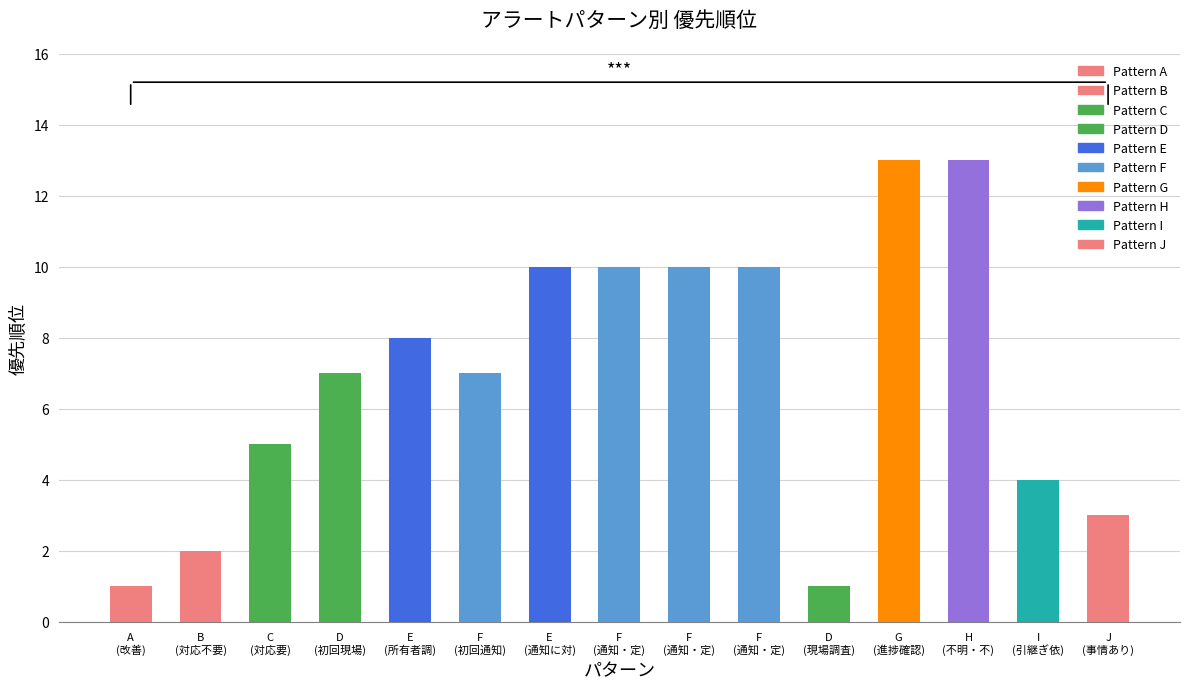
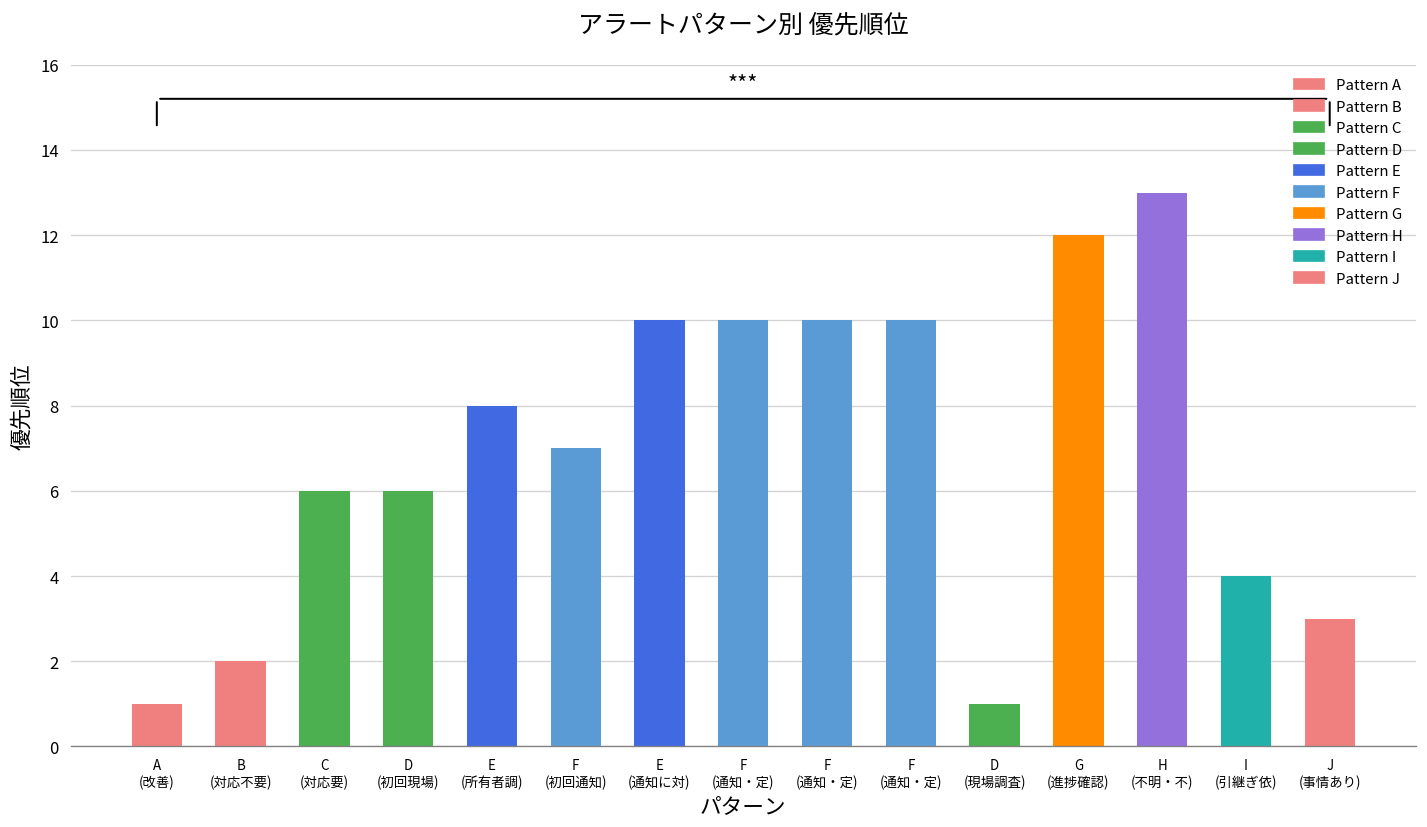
  {
    "A (改善)": 1,
    "B (対応不要)": 2,
-   "C (対応要)": 5,
-   "D (初回現場)": 7,
+   "C (対応要)": 6,
+   "D (初回現場)": 6,
    "E (所有者調)": 8,
    "F (初回通知)": 7,
    "E (通知に対)": 10,
    "D (現場調査)": 1,
-   "G (進捗確認)": 13,
+   "G (進捗確認)": 12,
    "H (不明・不)": 13,
    "I (引継ぎ依)": 4,
    "J (事情あり)": 3
  }
